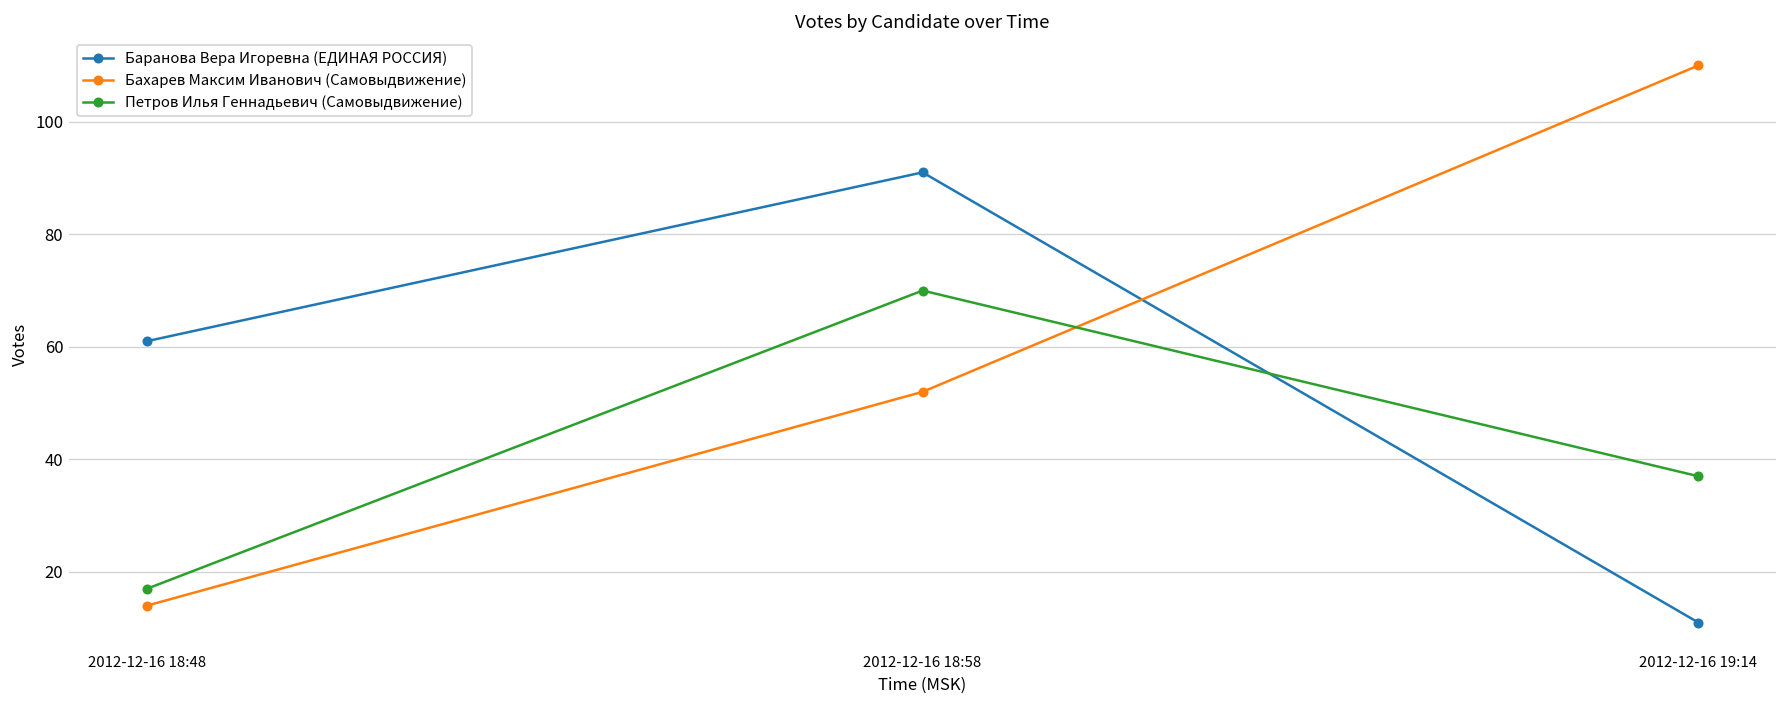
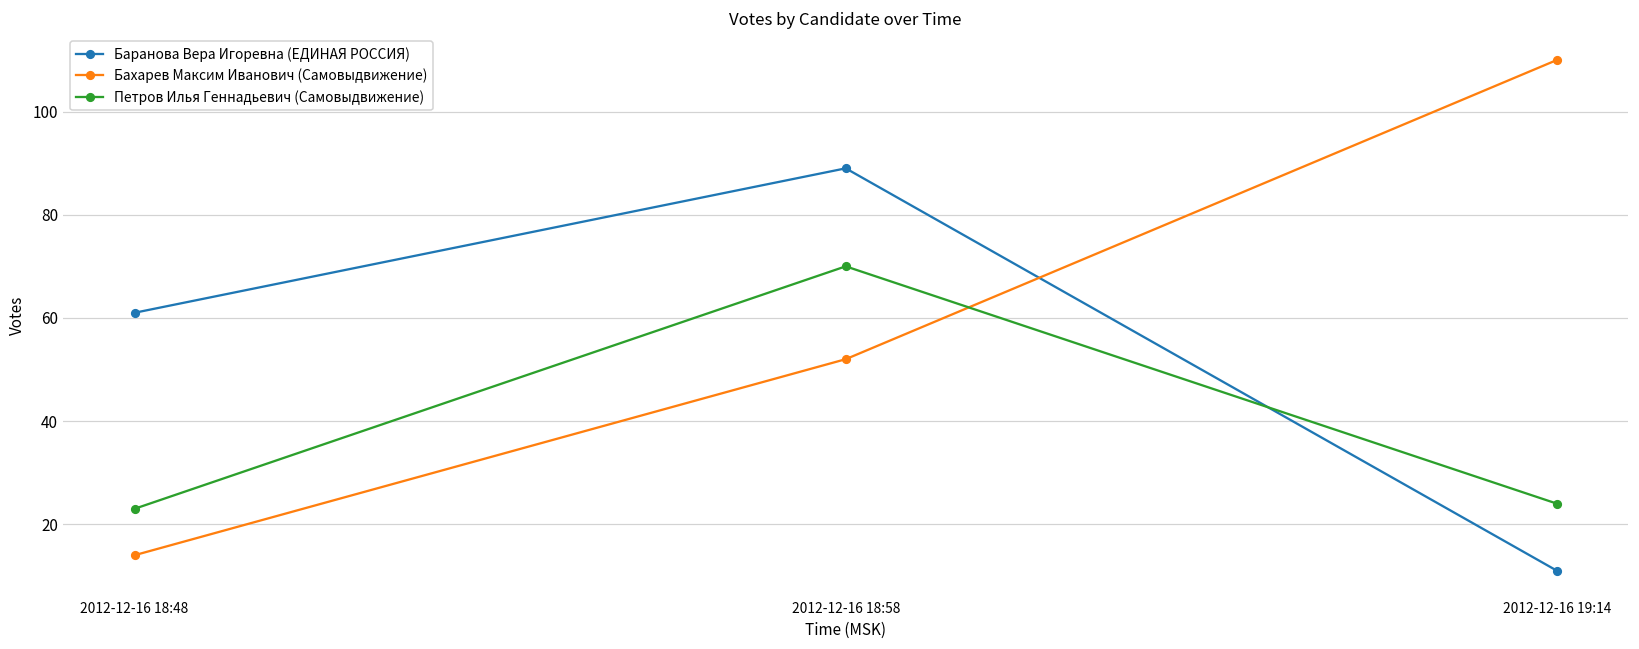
  {
    "Баранова Вера Игоревна (ЕДИНАЯ РОССИЯ)": {
      "2012-12-16 18:48": 61,
-     "2012-12-16 18:58": 91,
+     "2012-12-16 18:58": 89,
      "2012-12-16 19:14": 11
    },
    "Бахарев Максим Иванович (Самовыдвижение)": {
      "2012-12-16 18:48": 14,
      "2012-12-16 18:58": 52,
      "2012-12-16 19:14": 110
    },
    "Петров Илья Геннадьевич (Самовыдвижение)": {
-     "2012-12-16 18:48": 17,
+     "2012-12-16 18:48": 23,
      "2012-12-16 18:58": 70,
-     "2012-12-16 19:14": 37
+     "2012-12-16 19:14": 24
    }
  }
